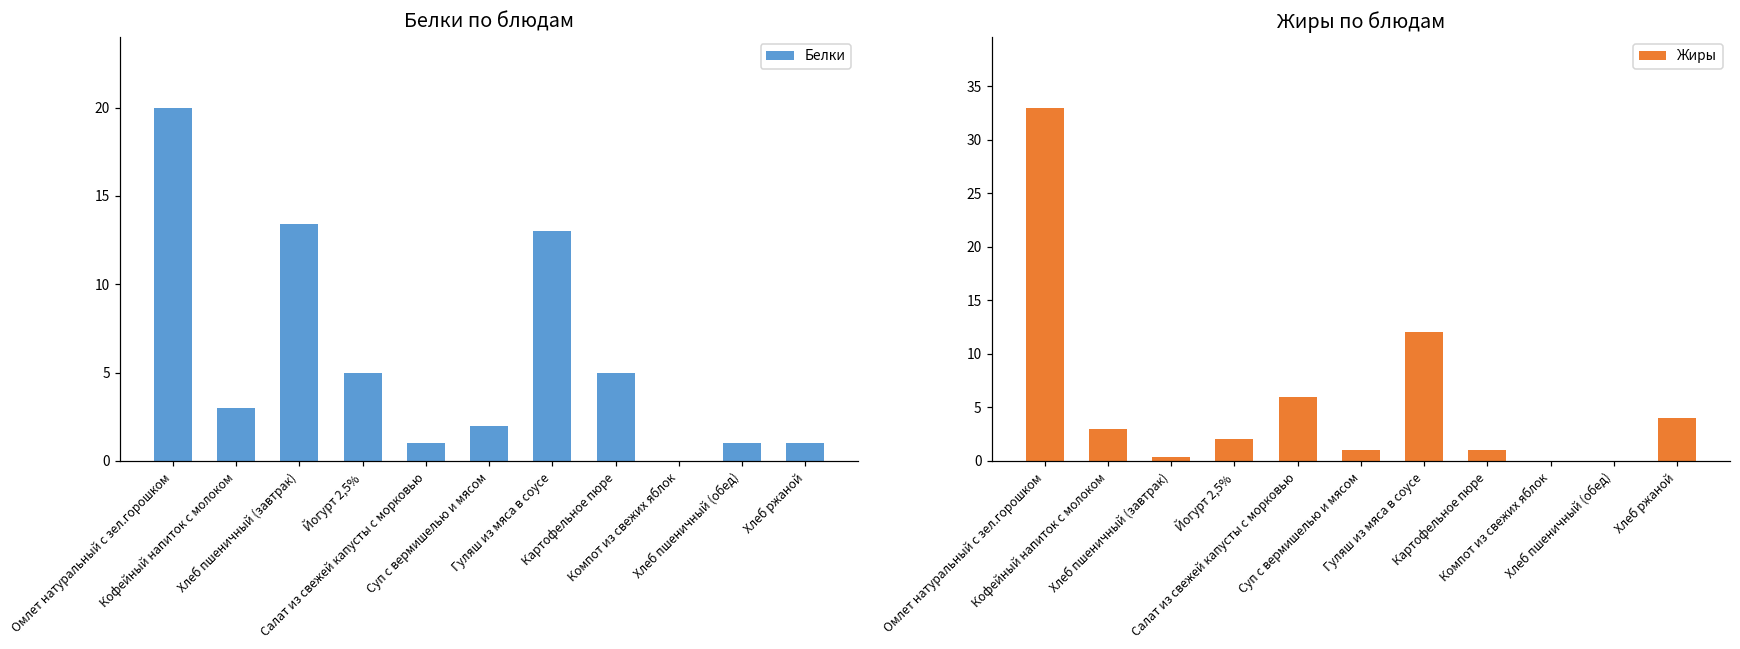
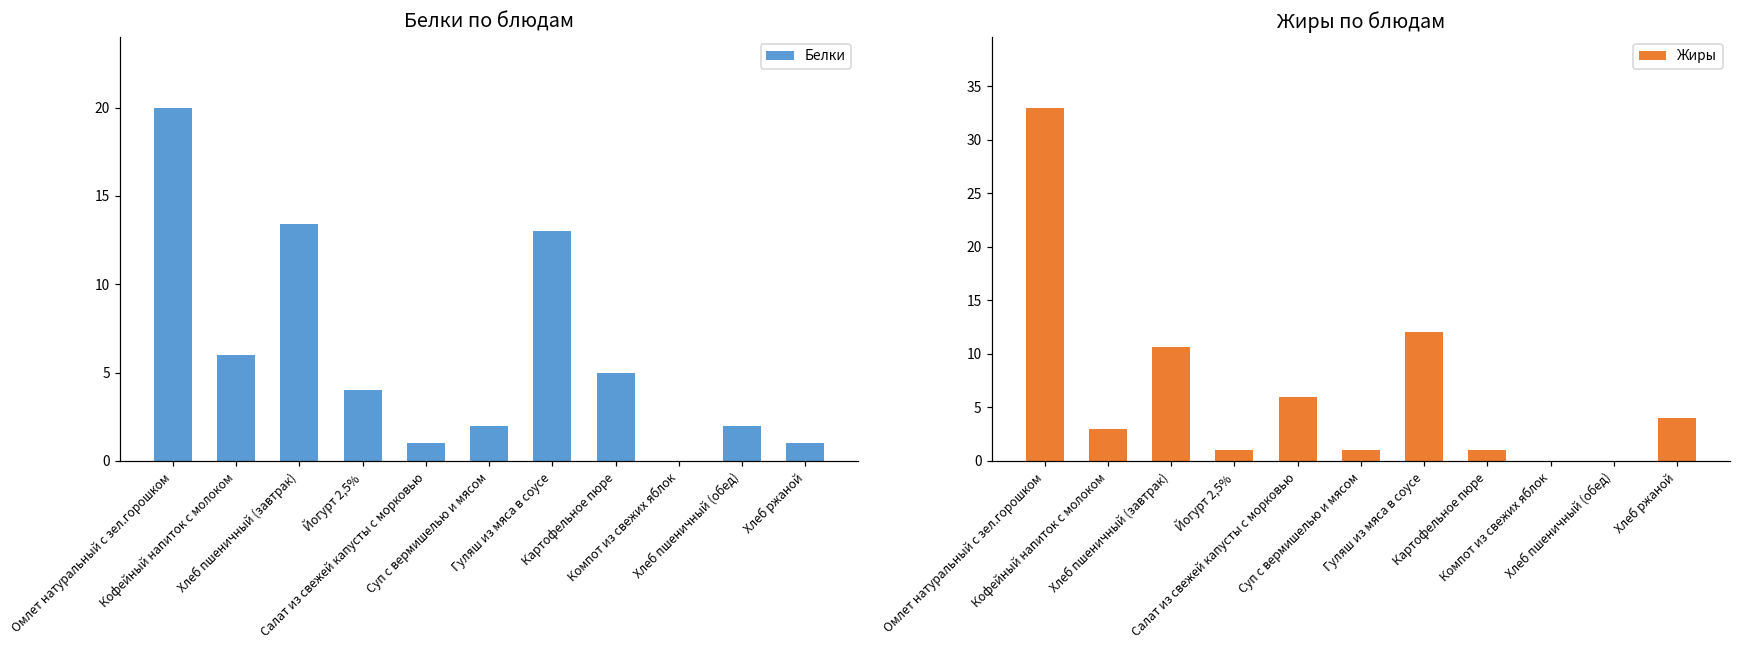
  {
    "Белки по блюдам": {
      "Омлет натуральный с зел.горошком": 20,
-     "Кофейный напиток с молоком": 3,
+     "Кофейный напиток с молоком": 6,
      "Хлеб пшеничный (завтрак)": 13.4,
-     "Йогурт 2,5%": 5,
+     "Йогурт 2,5%": 4,
      "Салат из свежей капусты с морковью": 1,
      "Суп с вермишелью и мясом": 2,
      "Гуляш из мяса в соусе": 13,
      "Картофельное пюре": 5,
      "Компот из свежих яблок": 0,
-     "Хлеб пшеничный (обед)": 1,
+     "Хлеб пшеничный (обед)": 2,
      "Хлеб ржаной": 1
    },
    "Жиры по блюдам": {
      "Омлет натуральный с зел.горошком": 33,
      "Кофейный напиток с молоком": 3,
-     "Хлеб пшеничный (завтрак)": 0,
-     "Йогурт 2,5%": 2,
+     "Хлеб пшеничный (завтрак)": 11,
+     "Йогурт 2,5%": 1,
      "Салат из свежей капусты с морковью": 6,
      "Суп с вермишелью и мясом": 1,
      "Гуляш из мяса в соусе": 12,
      "Картофельное пюре": 1,
      "Компот из свежих яблок": 0,
      "Хлеб пшеничный (обед)": 0,
      "Хлеб ржаной": 4
    }
  }
